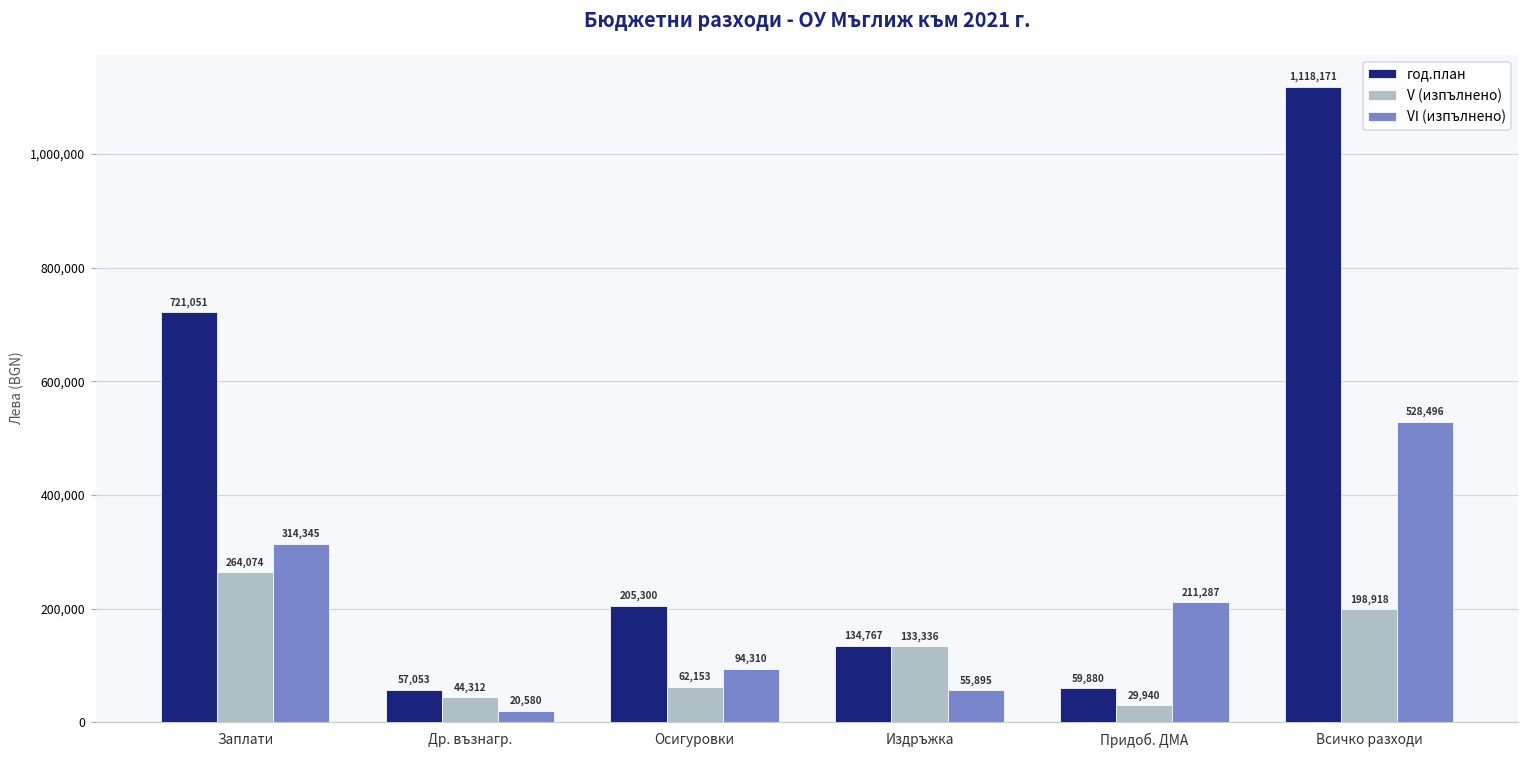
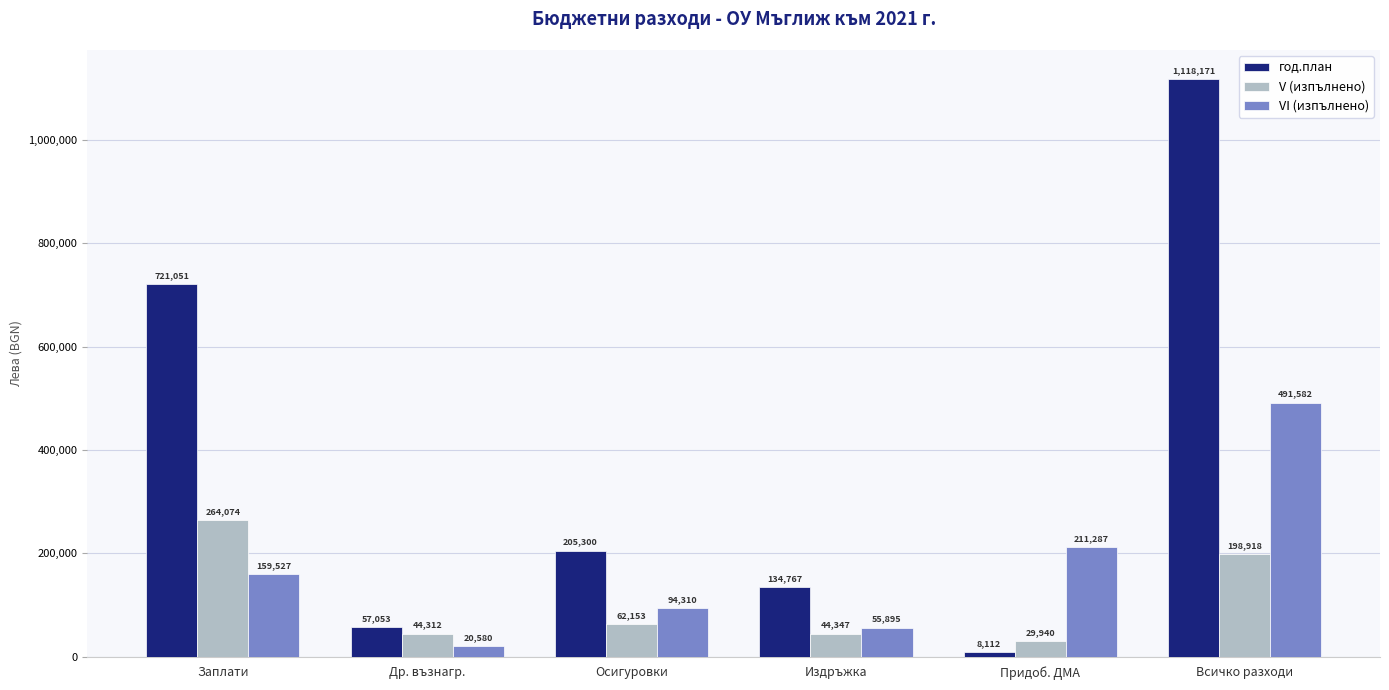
  {
    "год.план": {
      "Заплати": "721,051",
      "Др. възнагр.": "57,053",
      "Осигуровки": "205,300",
      "Издръжка": "134,767",
-     "Придоб. ДМА": "59,880",
+     "Придоб. ДМА": "8,112",
      "Всичко разходи": "1,118,171"
    },
    "V (изпълнено)": {
      "Заплати": "264,074",
      "Др. възнагр.": "44,312",
      "Осигуровки": "62,153",
-     "Издръжка": "133,336",
+     "Издръжка": "44,347",
      "Придоб. ДМА": "29,940",
      "Всичко разходи": "198,918"
    },
    "VІ (изпълнено)": {
-     "Заплати": "314,345",
+     "Заплати": "159,527",
      "Др. възнагр.": "20,580",
      "Осигуровки": "94,310",
      "Издръжка": "55,895",
      "Придоб. ДМА": "211,287",
-     "Всичко разходи": "528,496"
+     "Всичко разходи": "491,582"
    }
  }
